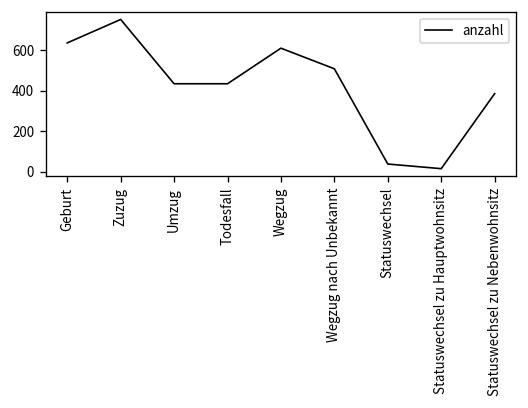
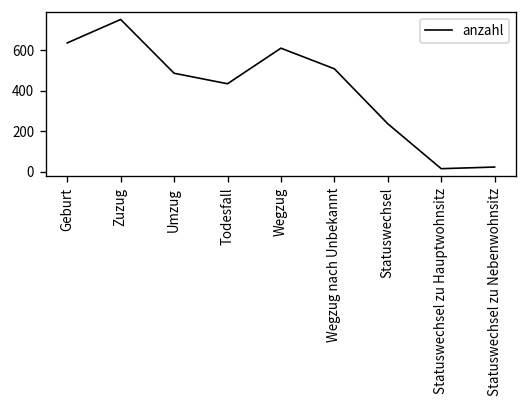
  {
    "Geburt": 640,
    "Zuzug": 750,
-   "Umzug": 440,
+   "Umzug": 490,
    "Todesfall": 440,
    "Wegzug": 610,
    "Wegzug nach Unbekannt": 510,
-   "Statuswechsel": 40,
+   "Statuswechsel": 240,
    "Statuswechsel zu Hauptwohnsitz": 20,
-   "Statuswechsel zu Nebenwohnsitz": 390
+   "Statuswechsel zu Nebenwohnsitz": 20
  }
